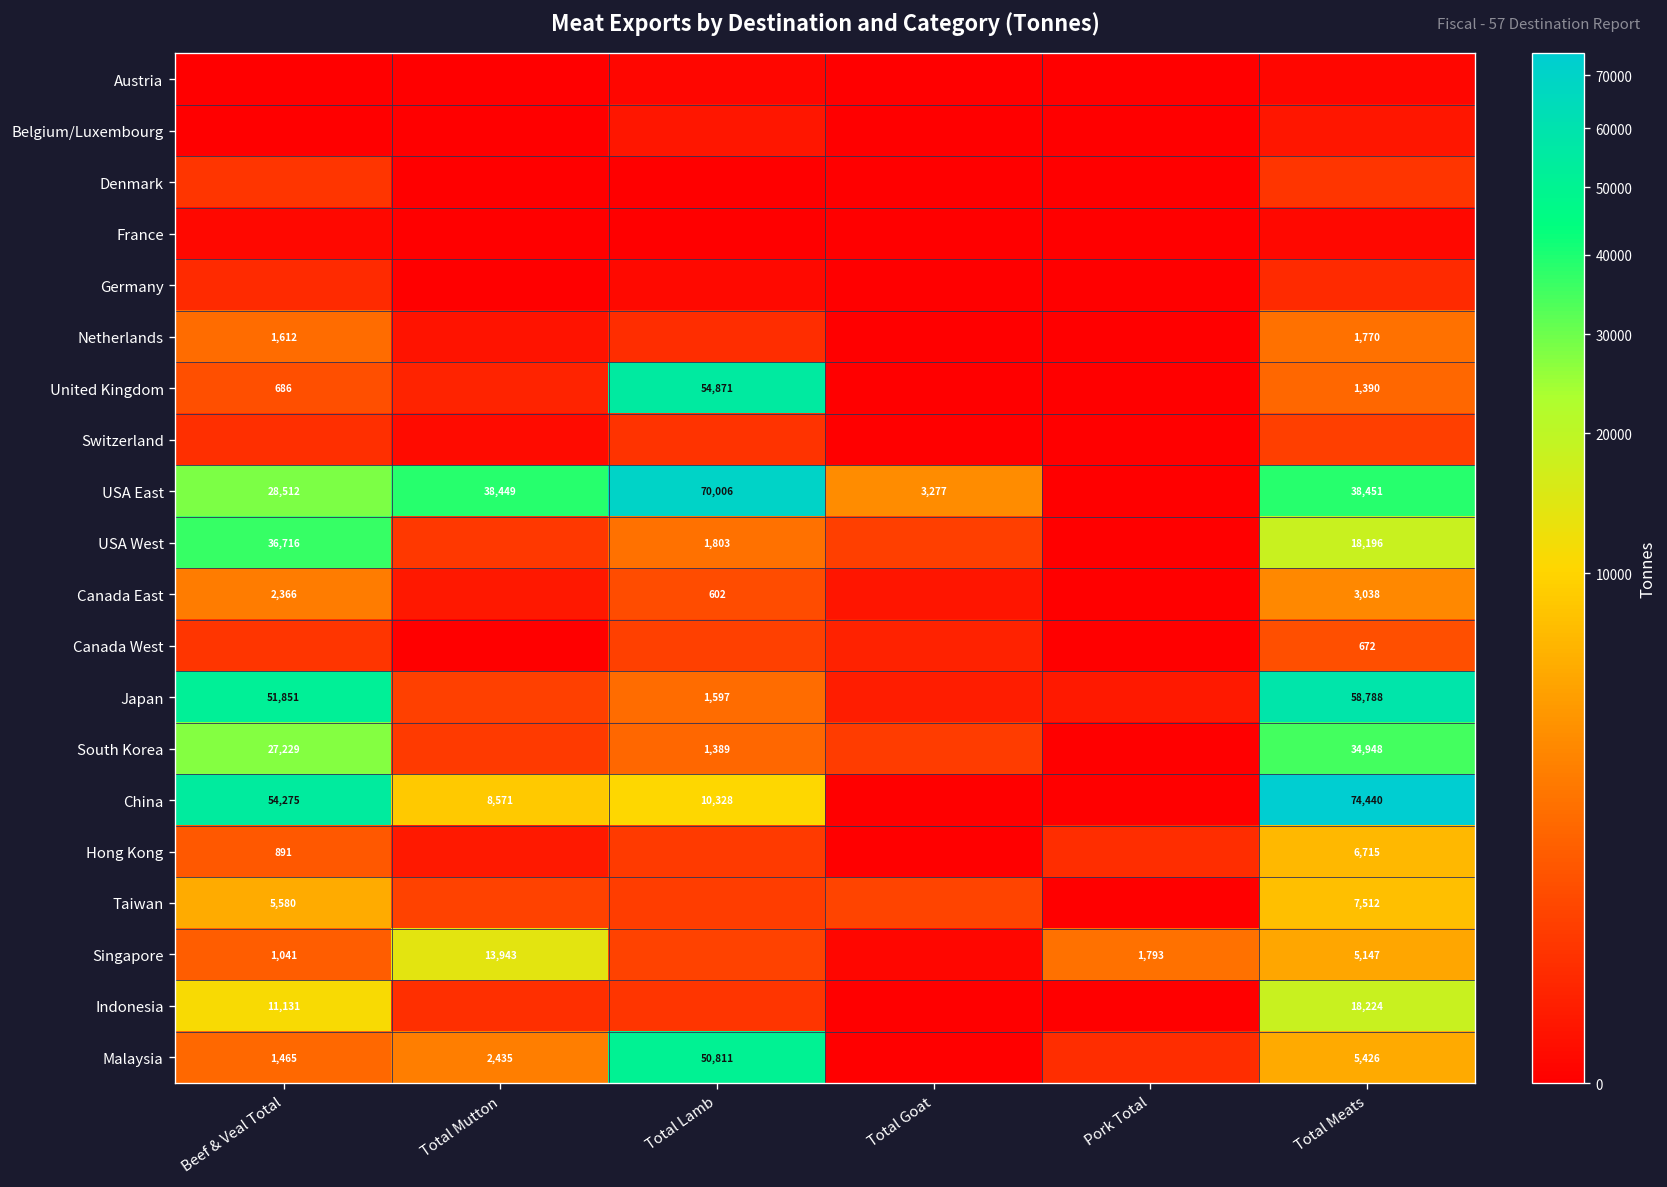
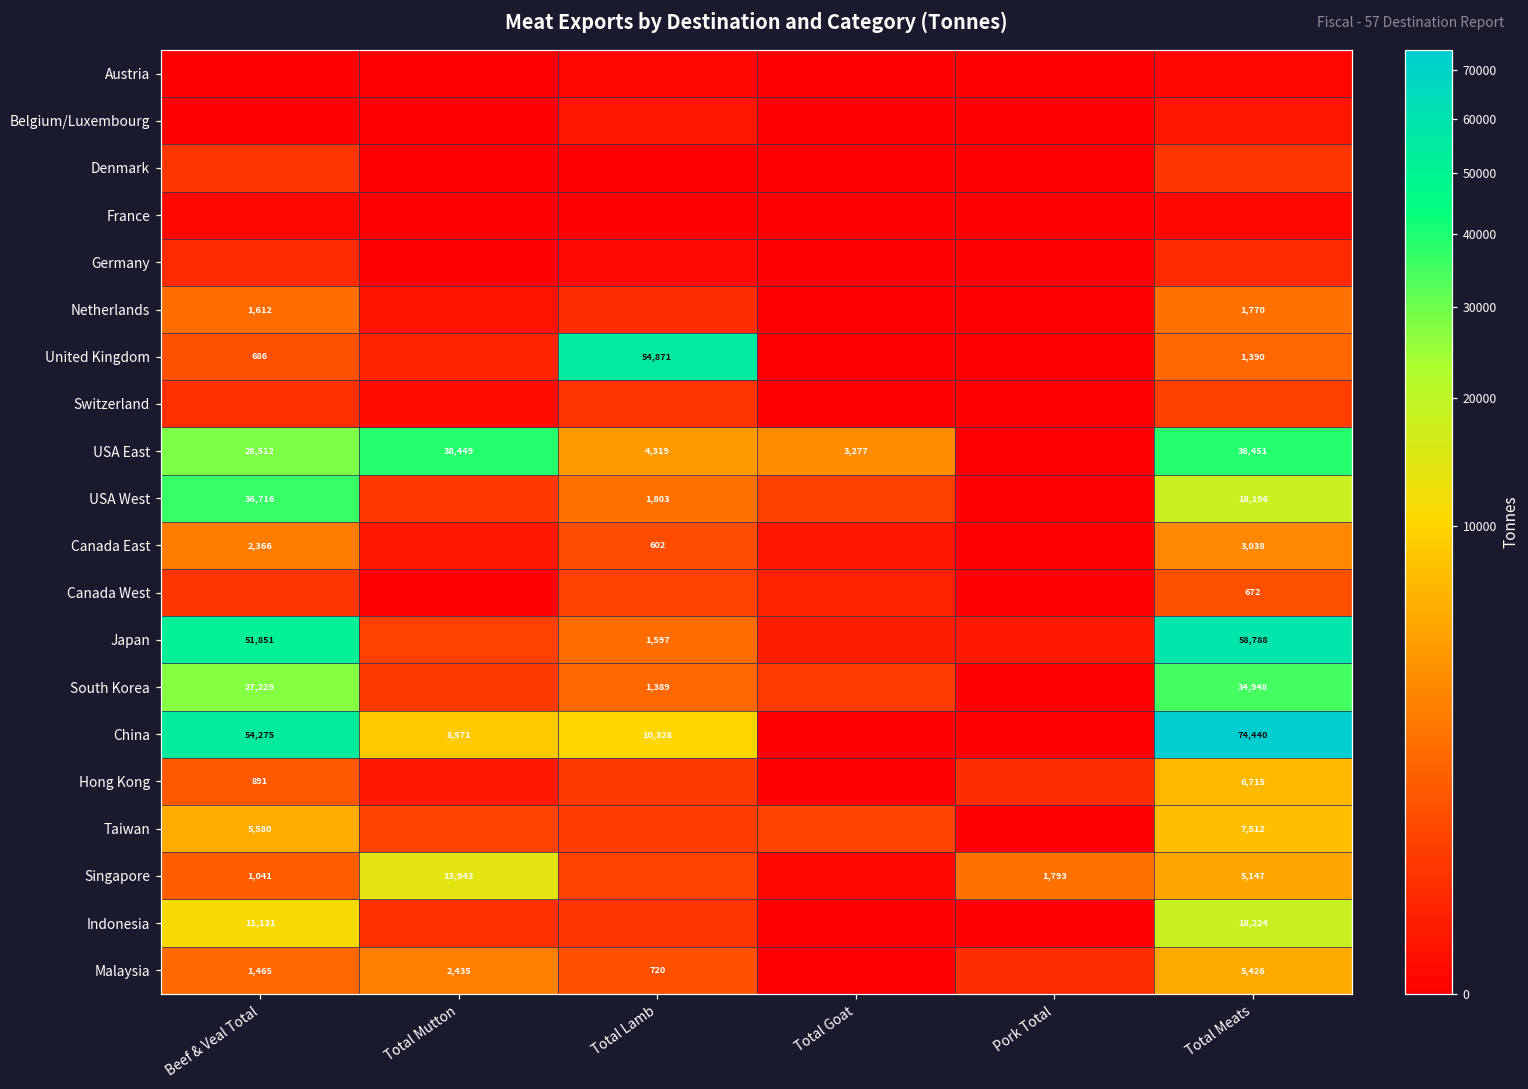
  {
    "Netherlands": {
      "Beef & Veal Total": "1,612",
      "Total Meats": "1,770"
    },
    "United Kingdom": {
      "Beef & Veal Total": "686",
      "Total Lamb": "54,871",
      "Total Meats": "1,390"
    },
    "USA East": {
      "Beef & Veal Total": "28,512",
      "Total Mutton": "38,449",
-     "Total Lamb": "70,006",
+     "Total Lamb": "4,319",
      "Total Goat": "3,277",
      "Total Meats": "38,451"
    },
    "USA West": {
      "Beef & Veal Total": "36,716",
      "Total Lamb": "1,803",
      "Total Meats": "18,196"
    },
    "Canada East": {
      "Beef & Veal Total": "2,366",
      "Total Lamb": "602",
      "Total Meats": "3,038"
    },
    "Canada West": {
      "Total Meats": "672"
    },
    "Japan": {
      "Beef & Veal Total": "51,851",
      "Total Lamb": "1,597",
      "Total Meats": "58,788"
    },
    "South Korea": {
      "Beef & Veal Total": "27,229",
      "Total Lamb": "1,389",
      "Total Meats": "34,948"
    },
    "China": {
      "Beef & Veal Total": "54,275",
      "Total Mutton": "8,571",
      "Total Lamb": "10,328",
      "Total Meats": "74,440"
    },
    "Hong Kong": {
      "Beef & Veal Total": "891",
      "Total Meats": "6,715"
    },
    "Taiwan": {
      "Beef & Veal Total": "5,580",
      "Total Meats": "7,512"
    },
    "Singapore": {
      "Beef & Veal Total": "1,041",
      "Total Mutton": "13,943",
      "Pork Total": "1,793",
      "Total Meats": "5,147"
    },
    "Indonesia": {
      "Beef & Veal Total": "11,131",
      "Total Meats": "18,224"
    },
    "Malaysia": {
      "Beef & Veal Total": "1,465",
      "Total Mutton": "2,435",
-     "Total Lamb": "50,811",
+     "Total Lamb": "720",
      "Total Meats": "5,426"
    }
  }
